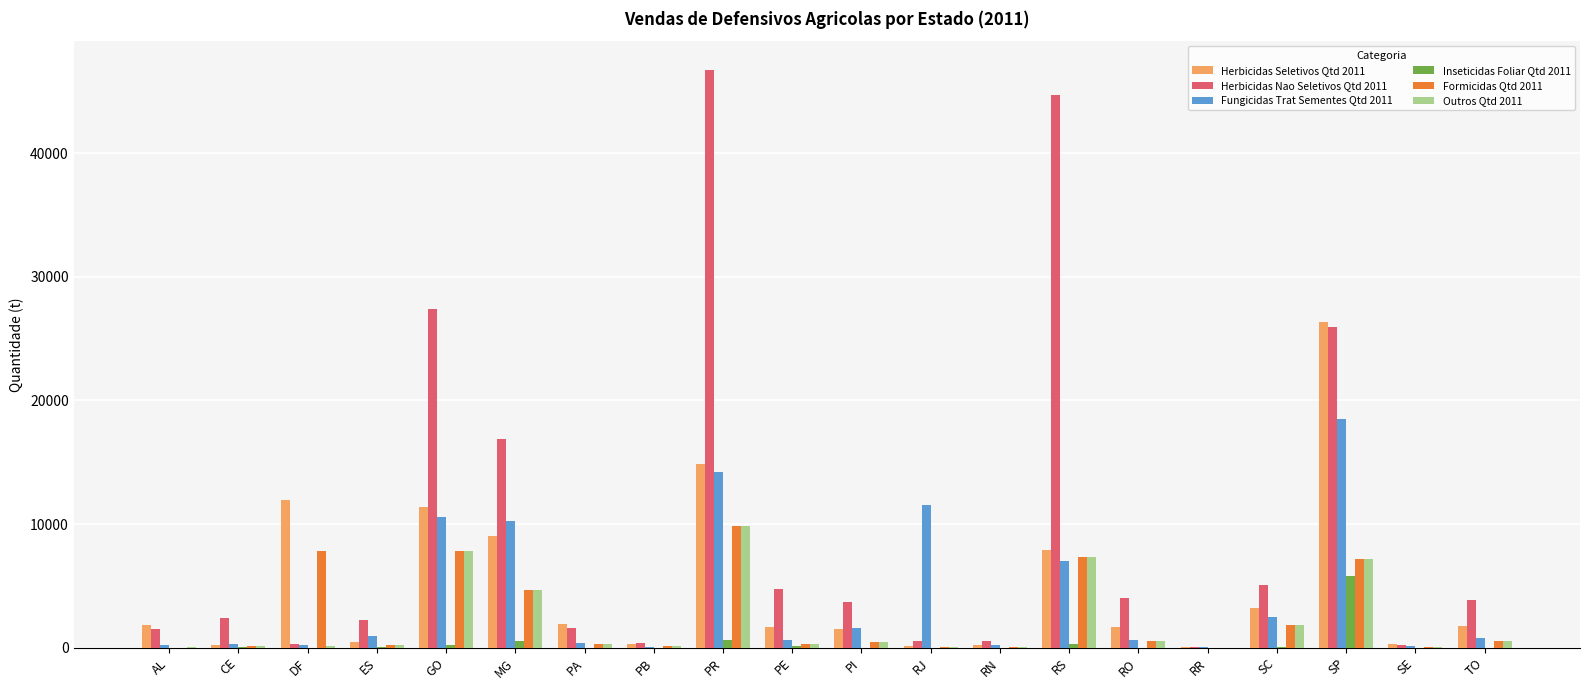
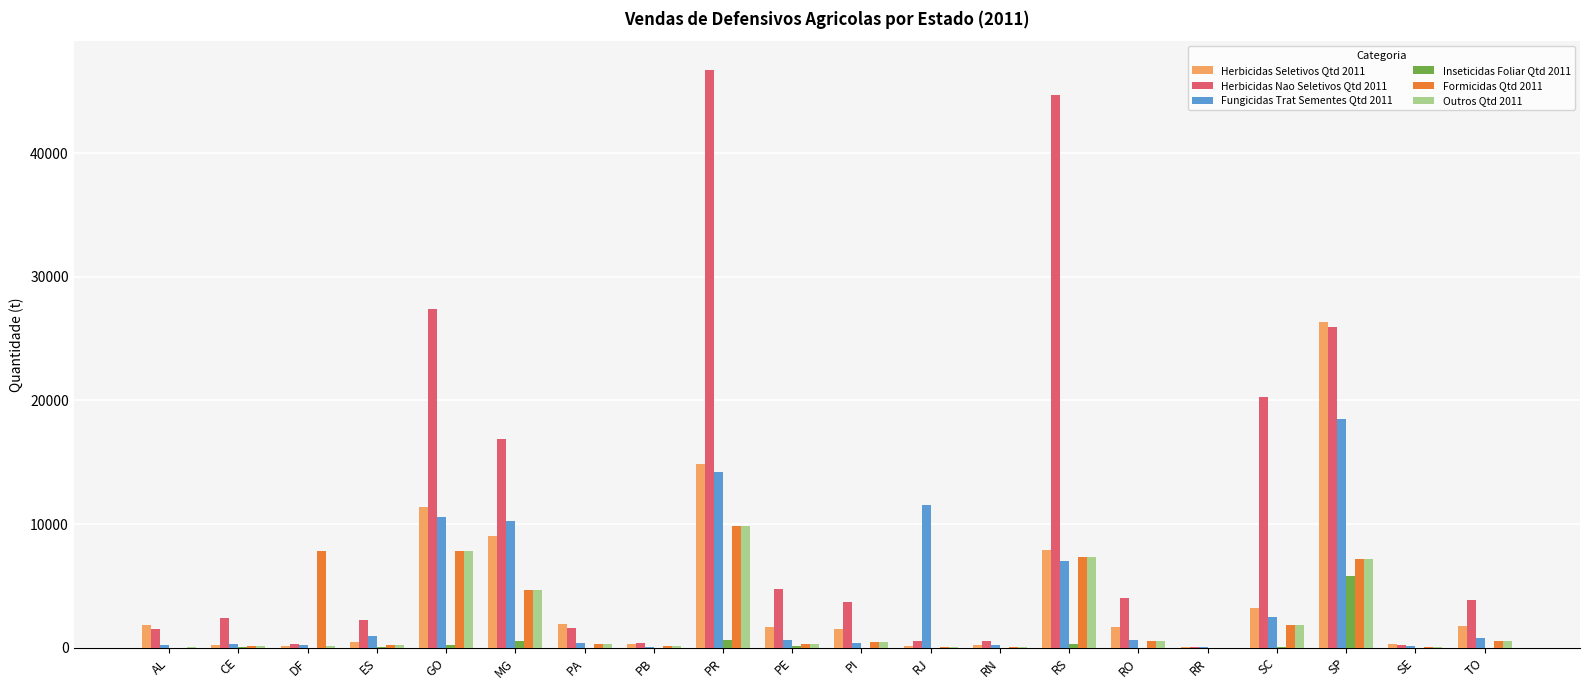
  {
    "Herbicidas Seletivos Qtd 2011": {
      "AL": 1900,
-     "DF": 12000,
+     "DF": 200,
      "ES": 400,
      "GO": 11400,
      "MG": 9100,
      "PA": 1900,
      "PB": 300,
      "PR": 14900,
      "PE": 1700,
      "PI": 1600,
      "RS": 7900,
      "RO": 1700,
      "SC": 3200,
      "SP": 26400,
      "SE": 300,
      "TO": 1800
    },
    "Herbicidas Nao Seletivos Qtd 2011": {
      "AL": 1500,
      "CE": 2400,
      "DF": 300,
      "ES": 2300,
      "GO": 27400,
      "MG": 16900,
      "PA": 1600,
      "PB": 400,
      "PR": 46700,
      "PE": 4700,
      "PI": 3700,
      "RJ": 600,
      "RN": 600,
      "RS": 44700,
      "RO": 4000,
-     "SC": 5100,
+     "SC": 20300,
      "SP": 26000,
      "SE": 300,
      "TO": 3900
    },
    "Fungicidas Trat Sementes Qtd 2011": {
      "AL": 200,
      "CE": 300,
      "DF": 200,
      "ES": 1000,
      "GO": 10600,
      "MG": 10200,
      "PA": 400,
      "PR": 14200,
      "PE": 700,
-     "PI": 1600,
+     "PI": 400,
      "RJ": 11500,
      "RS": 7000,
      "RO": 700,
      "SC": 2500,
      "SP": 18500,
      "TO": 800
    },
    "Inseticidas Foliar Qtd 2011": {
      "GO": 300,
      "MG": 600,
      "PR": 600,
      "RS": 300,
      "SP": 5800
    },
    "Formicidas Qtd 2011": {
      "DF": 7800,
      "GO": 7800,
      "MG": 4700,
      "PA": 300,
      "PR": 9800,
      "PE": 300,
      "PI": 500,
      "RS": 7300,
      "RO": 600,
      "SC": 1800,
      "SP": 7100,
      "TO": 600
    },
    "Outros Qtd 2011": {
      "GO": 7800,
      "MG": 4700,
      "PA": 300,
      "PR": 9800,
      "PE": 300,
      "PI": 500,
      "RS": 7300,
      "RO": 600,
      "SC": 1800,
      "SP": 7100,
      "TO": 600
    }
  }
